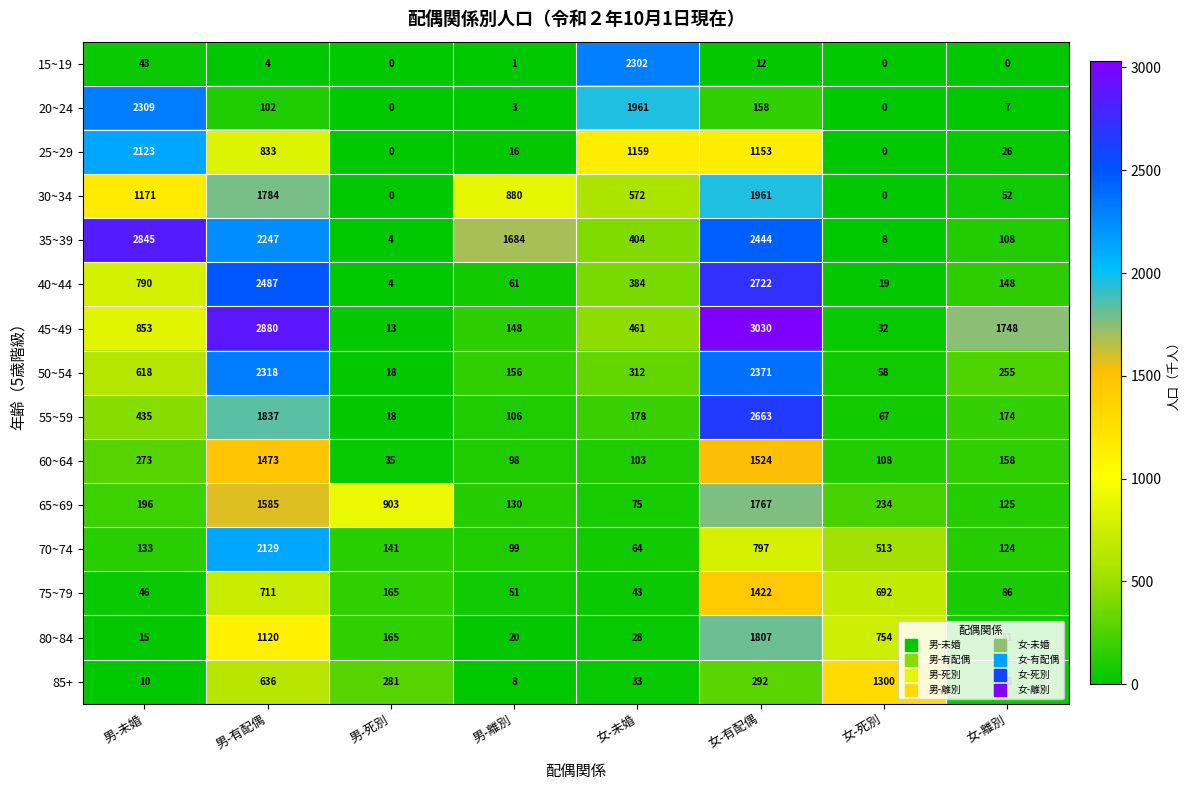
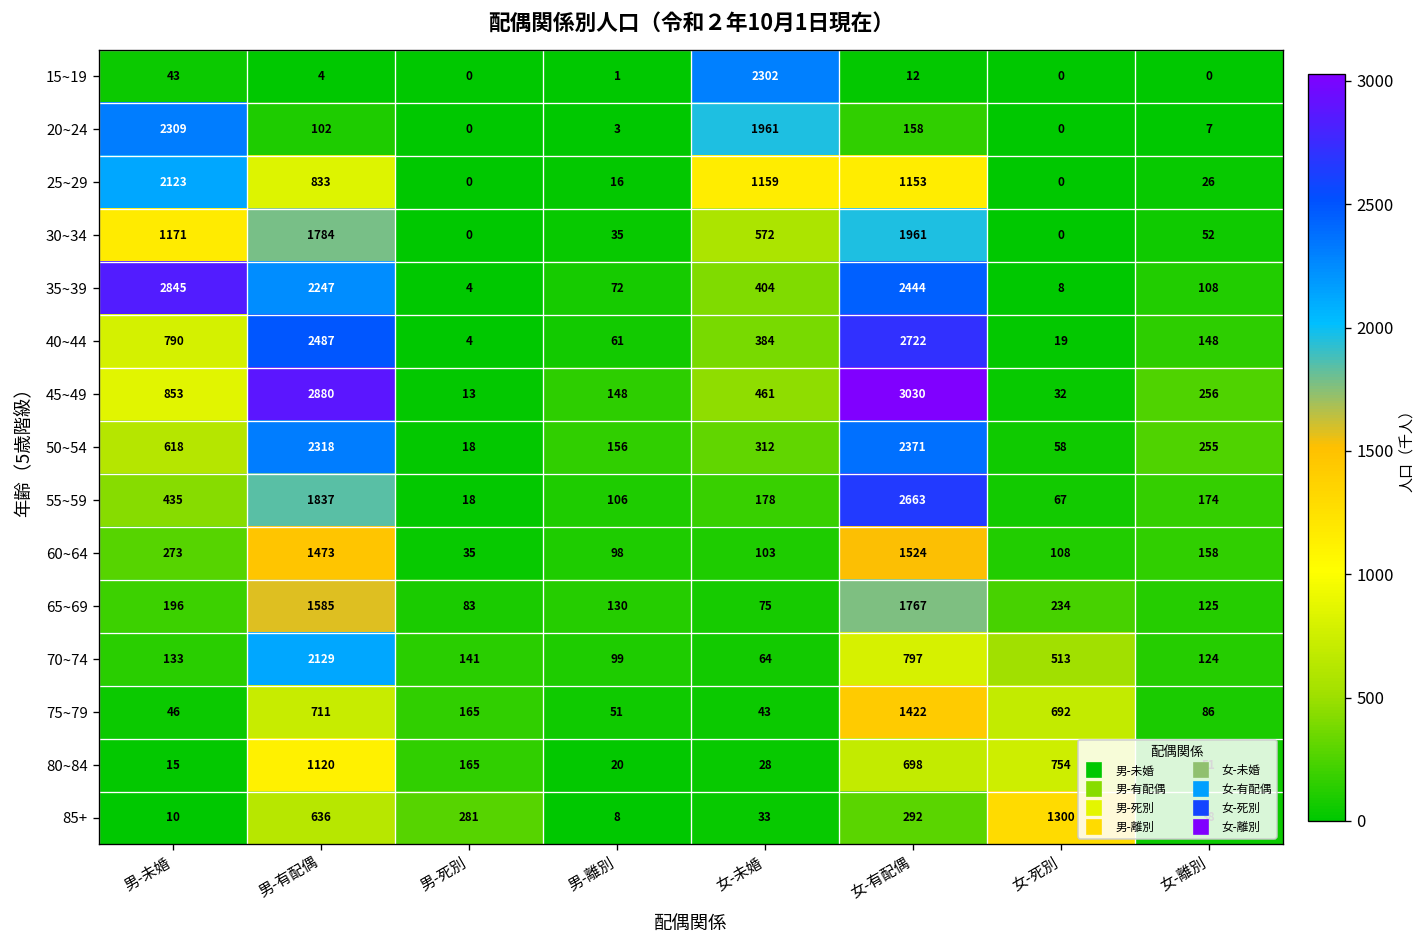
  {
    "15~19": {
      "男-未婚": 43,
      "男-有配偶": 4,
      "男-死別": 0,
      "男-離別": 1,
      "女-未婚": 2302,
      "女-有配偶": 12,
      "女-死別": 0,
      "女-離別": 0
    },
    "20~24": {
      "男-未婚": 2309,
      "男-有配偶": 102,
      "男-死別": 0,
      "男-離別": 3,
      "女-未婚": 1961,
      "女-有配偶": 158,
      "女-死別": 0,
      "女-離別": 7
    },
    "25~29": {
      "男-未婚": 2123,
      "男-有配偶": 833,
      "男-死別": 0,
      "男-離別": 16,
      "女-未婚": 1159,
      "女-有配偶": 1153,
      "女-死別": 0,
      "女-離別": 26
    },
    "30~34": {
      "男-未婚": 1171,
      "男-有配偶": 1784,
      "男-死別": 0,
-     "男-離別": 880,
+     "男-離別": 35,
      "女-未婚": 572,
      "女-有配偶": 1961,
      "女-死別": 0,
      "女-離別": 52
    },
    "35~39": {
      "男-未婚": 2845,
      "男-有配偶": 2247,
      "男-死別": 4,
-     "男-離別": 1684,
+     "男-離別": 72,
      "女-未婚": 404,
      "女-有配偶": 2444,
      "女-死別": 8,
      "女-離別": 108
    },
    "40~44": {
      "男-未婚": 790,
      "男-有配偶": 2487,
      "男-死別": 4,
      "男-離別": 61,
      "女-未婚": 384,
      "女-有配偶": 2722,
      "女-死別": 19,
      "女-離別": 148
    },
    "45~49": {
      "男-未婚": 853,
      "男-有配偶": 2880,
      "男-死別": 13,
      "男-離別": 148,
      "女-未婚": 461,
      "女-有配偶": 3030,
      "女-死別": 32,
-     "女-離別": 1748
+     "女-離別": 256
    },
    "50~54": {
      "男-未婚": 618,
      "男-有配偶": 2318,
      "男-死別": 18,
      "男-離別": 156,
      "女-未婚": 312,
      "女-有配偶": 2371,
      "女-死別": 58,
      "女-離別": 255
    },
    "55~59": {
      "男-未婚": 435,
      "男-有配偶": 1837,
      "男-死別": 18,
      "男-離別": 106,
      "女-未婚": 178,
      "女-有配偶": 2663,
      "女-死別": 67,
      "女-離別": 174
    },
    "60~64": {
      "男-未婚": 273,
      "男-有配偶": 1473,
      "男-死別": 35,
      "男-離別": 98,
      "女-未婚": 103,
      "女-有配偶": 1524,
      "女-死別": 108,
      "女-離別": 158
    },
    "65~69": {
      "男-未婚": 196,
      "男-有配偶": 1585,
-     "男-死別": 903,
+     "男-死別": 83,
      "男-離別": 130,
      "女-未婚": 75,
      "女-有配偶": 1767,
      "女-死別": 234,
      "女-離別": 125
    },
    "70~74": {
      "男-未婚": 133,
      "男-有配偶": 2129,
      "男-死別": 141,
      "男-離別": 99,
      "女-未婚": 64,
      "女-有配偶": 797,
      "女-死別": 513,
      "女-離別": 124
    },
    "75~79": {
      "男-未婚": 46,
      "男-有配偶": 711,
      "男-死別": 165,
      "男-離別": 51,
      "女-未婚": 43,
      "女-有配偶": 1422,
      "女-死別": 692,
      "女-離別": 86
    },
    "80~84": {
      "男-未婚": 15,
      "男-有配偶": 1120,
      "男-死別": 165,
      "男-離別": 20,
      "女-未婚": 28,
-     "女-有配偶": 1807,
+     "女-有配偶": 698,
      "女-死別": 754
    },
    "85+": {
      "男-未婚": 10,
      "男-有配偶": 636,
      "男-死別": 281,
      "男-離別": 8,
      "女-未婚": 33,
      "女-有配偶": 292,
      "女-死別": 1300
    }
  }
